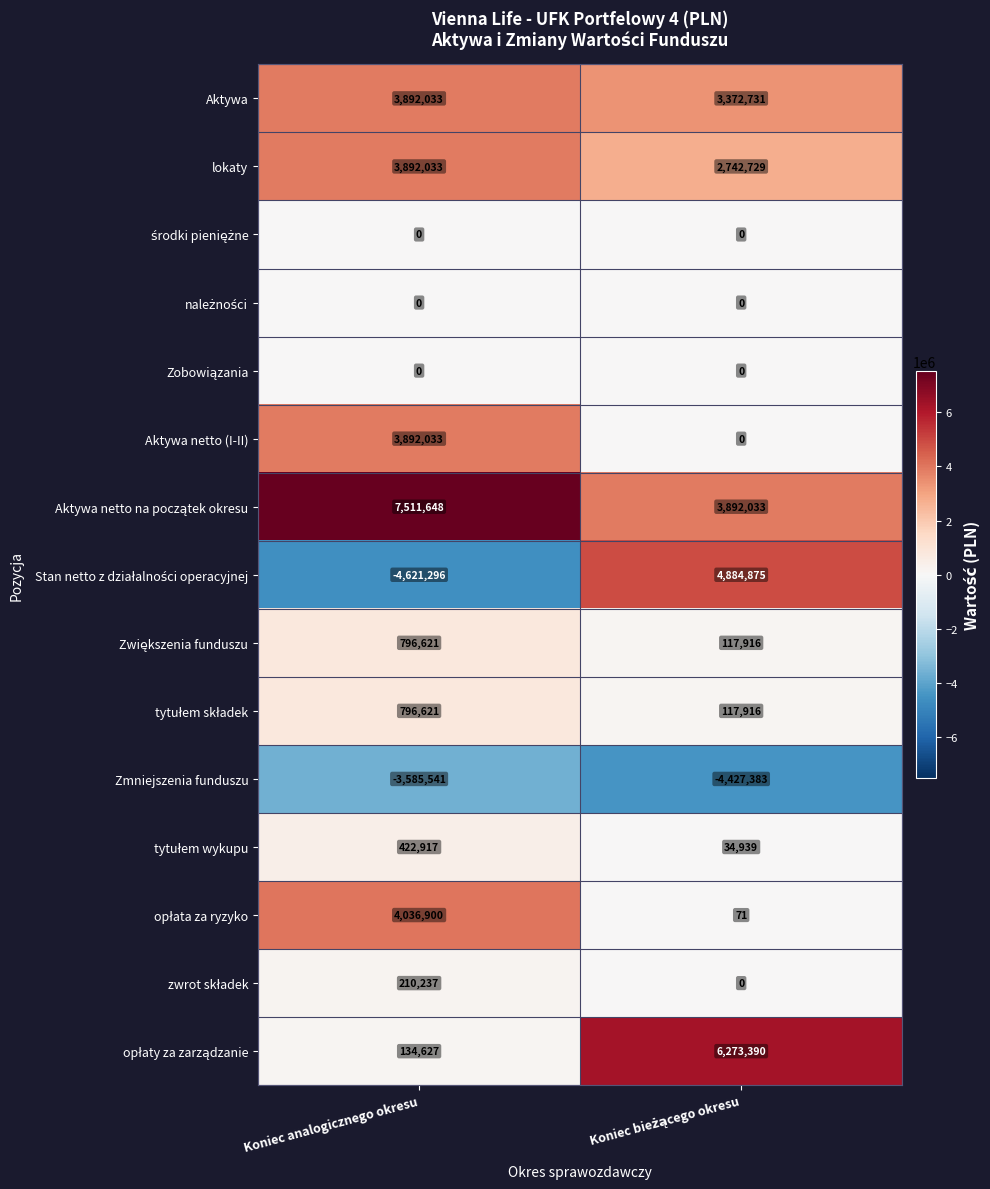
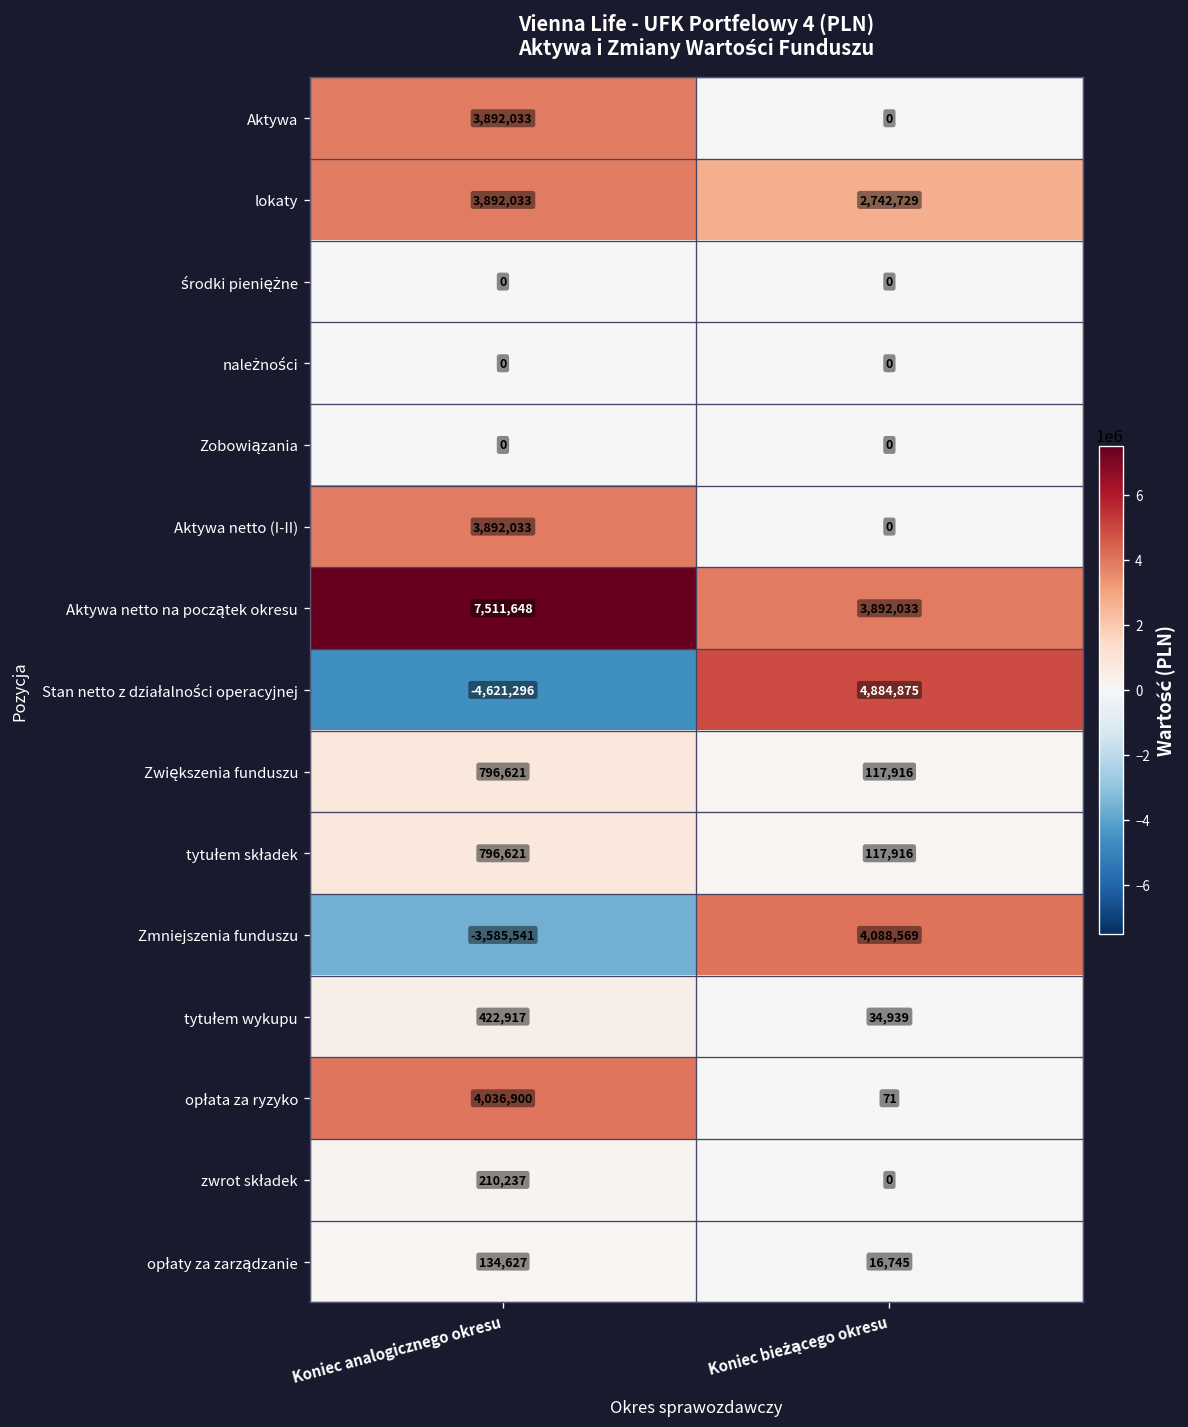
  {
    "Aktywa": {
-     "Koniec bieżącego okresu": "3,372,731"
+     "Koniec bieżącego okresu": "0"
    },
    "Zmniejszenia funduszu": {
-     "Koniec bieżącego okresu": "-4,427,383"
+     "Koniec bieżącego okresu": "4,088,569"
    },
    "opłaty za zarządzanie": {
-     "Koniec bieżącego okresu": "6,273,390"
+     "Koniec bieżącego okresu": "16,745"
    }
  }
